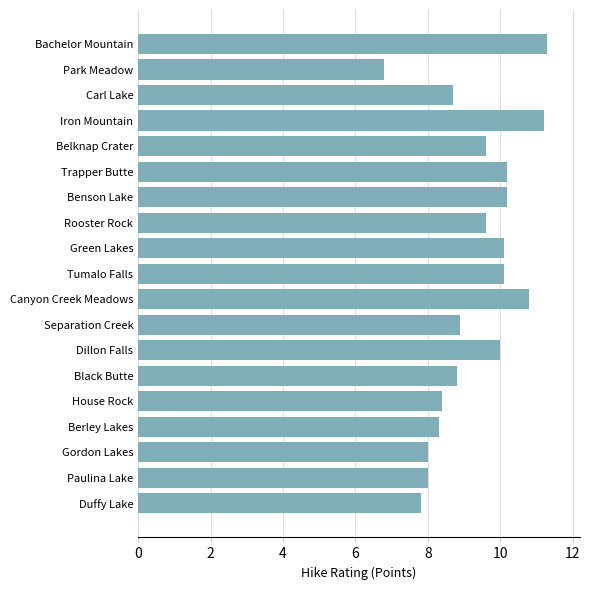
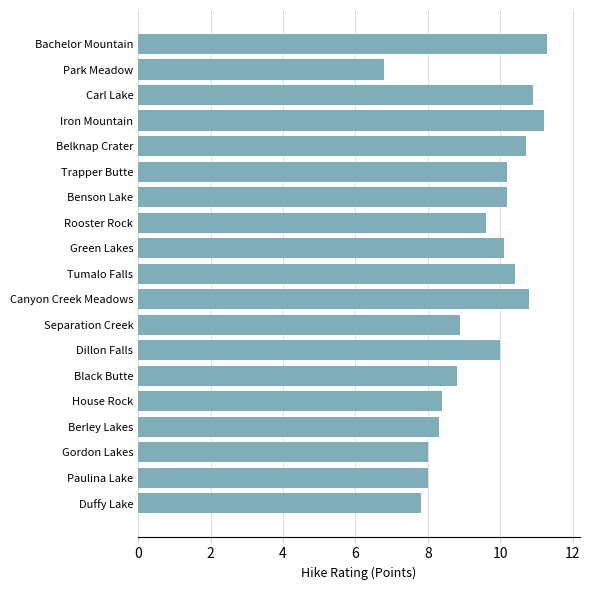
  {
    "Bachelor Mountain": 11.3,
    "Park Meadow": 6.8,
-   "Carl Lake": 8.7,
+   "Carl Lake": 10.9,
    "Iron Mountain": 11.2,
-   "Belknap Crater": 9.6,
+   "Belknap Crater": 10.7,
    "Trapper Butte": 10.2,
    "Benson Lake": 10.2,
    "Rooster Rock": 9.6,
    "Green Lakes": 10.1,
-   "Tumalo Falls": 10.1,
+   "Tumalo Falls": 10.4,
    "Canyon Creek Meadows": 10.8,
    "Separation Creek": 8.9,
    "Dillon Falls": 10.0,
    "Black Butte": 8.8,
    "House Rock": 8.4,
    "Berley Lakes": 8.3,
    "Gordon Lakes": 8.0,
    "Paulina Lake": 8.0,
    "Duffy Lake": 7.8
  }
